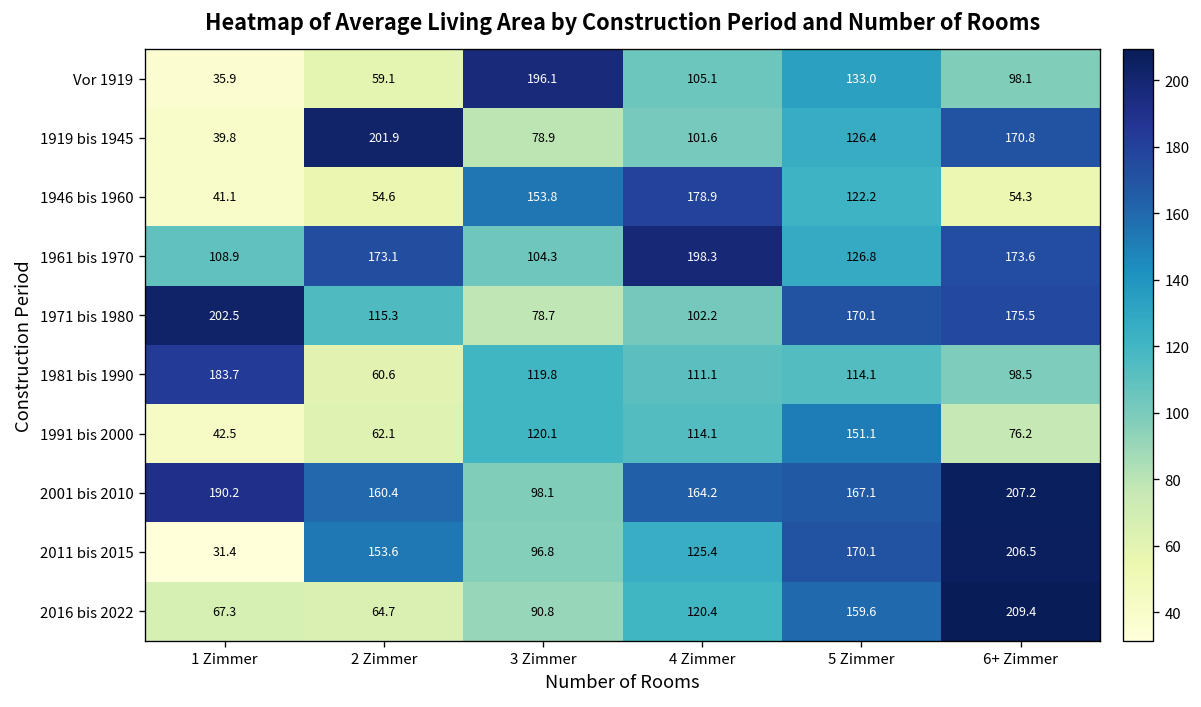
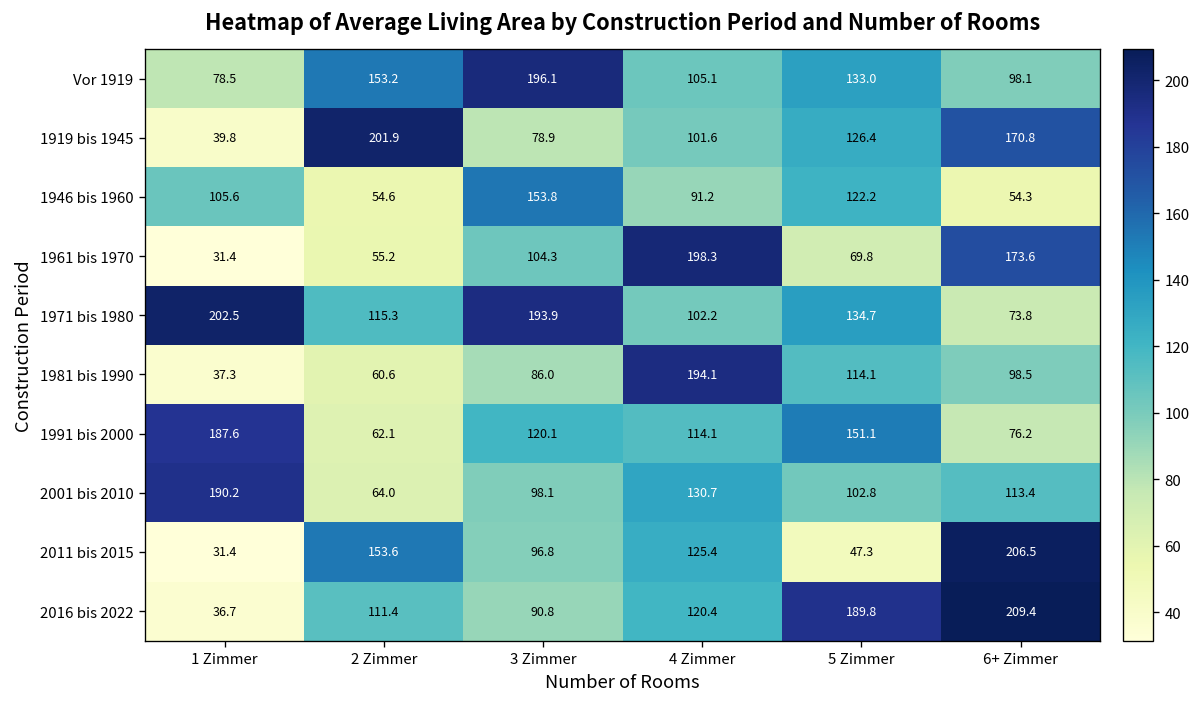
  {
    "Vor 1919": {
-     "1 Zimmer": 35.9,
-     "2 Zimmer": 59.1,
+     "1 Zimmer": 78.5,
+     "2 Zimmer": 153.2,
      "3 Zimmer": 196.1,
      "4 Zimmer": 105.1,
      "5 Zimmer": 133.0,
      "6+ Zimmer": 98.1
    },
    "1919 bis 1945": {
      "1 Zimmer": 39.8,
      "2 Zimmer": 201.9,
      "3 Zimmer": 78.9,
      "4 Zimmer": 101.6,
      "5 Zimmer": 126.4,
      "6+ Zimmer": 170.8
    },
    "1946 bis 1960": {
-     "1 Zimmer": 41.1,
+     "1 Zimmer": 105.6,
      "2 Zimmer": 54.6,
      "3 Zimmer": 153.8,
-     "4 Zimmer": 178.9,
+     "4 Zimmer": 91.2,
      "5 Zimmer": 122.2,
      "6+ Zimmer": 54.3
    },
    "1961 bis 1970": {
-     "1 Zimmer": 108.9,
-     "2 Zimmer": 173.1,
+     "1 Zimmer": 31.4,
+     "2 Zimmer": 55.2,
      "3 Zimmer": 104.3,
      "4 Zimmer": 198.3,
-     "5 Zimmer": 126.8,
+     "5 Zimmer": 69.8,
      "6+ Zimmer": 173.6
    },
    "1971 bis 1980": {
      "1 Zimmer": 202.5,
      "2 Zimmer": 115.3,
-     "3 Zimmer": 78.7,
+     "3 Zimmer": 193.9,
      "4 Zimmer": 102.2,
-     "5 Zimmer": 170.1,
-     "6+ Zimmer": 175.5
+     "5 Zimmer": 134.7,
+     "6+ Zimmer": 73.8
    },
    "1981 bis 1990": {
-     "1 Zimmer": 183.7,
+     "1 Zimmer": 37.3,
      "2 Zimmer": 60.6,
-     "3 Zimmer": 119.8,
-     "4 Zimmer": 111.1,
+     "3 Zimmer": 86.0,
+     "4 Zimmer": 194.1,
      "5 Zimmer": 114.1,
      "6+ Zimmer": 98.5
    },
    "1991 bis 2000": {
-     "1 Zimmer": 42.5,
+     "1 Zimmer": 187.6,
      "2 Zimmer": 62.1,
      "3 Zimmer": 120.1,
      "4 Zimmer": 114.1,
      "5 Zimmer": 151.1,
      "6+ Zimmer": 76.2
    },
    "2001 bis 2010": {
      "1 Zimmer": 190.2,
-     "2 Zimmer": 160.4,
+     "2 Zimmer": 64.0,
      "3 Zimmer": 98.1,
-     "4 Zimmer": 164.2,
-     "5 Zimmer": 167.1,
-     "6+ Zimmer": 207.2
+     "4 Zimmer": 130.7,
+     "5 Zimmer": 102.8,
+     "6+ Zimmer": 113.4
    },
    "2011 bis 2015": {
      "1 Zimmer": 31.4,
      "2 Zimmer": 153.6,
      "3 Zimmer": 96.8,
      "4 Zimmer": 125.4,
-     "5 Zimmer": 170.1,
+     "5 Zimmer": 47.3,
      "6+ Zimmer": 206.5
    },
    "2016 bis 2022": {
-     "1 Zimmer": 67.3,
-     "2 Zimmer": 64.7,
+     "1 Zimmer": 36.7,
+     "2 Zimmer": 111.4,
      "3 Zimmer": 90.8,
      "4 Zimmer": 120.4,
-     "5 Zimmer": 159.6,
+     "5 Zimmer": 189.8,
      "6+ Zimmer": 209.4
    }
  }
